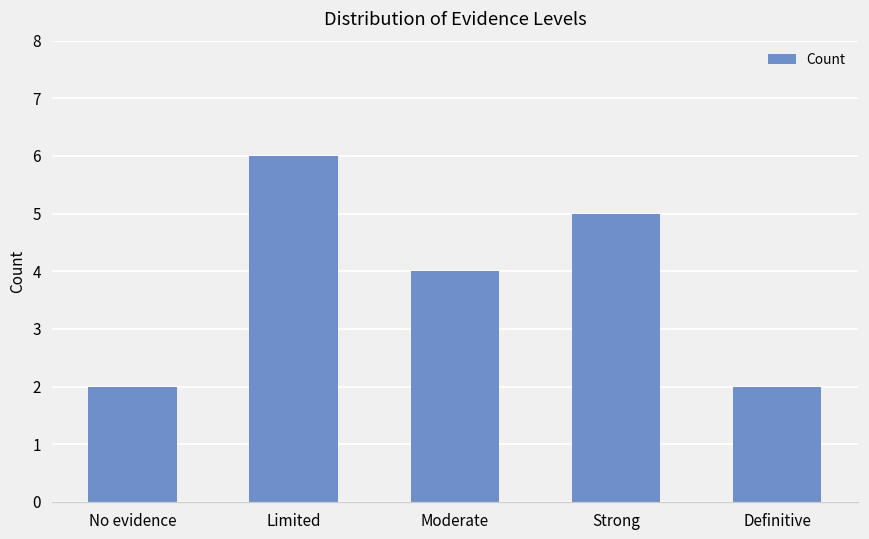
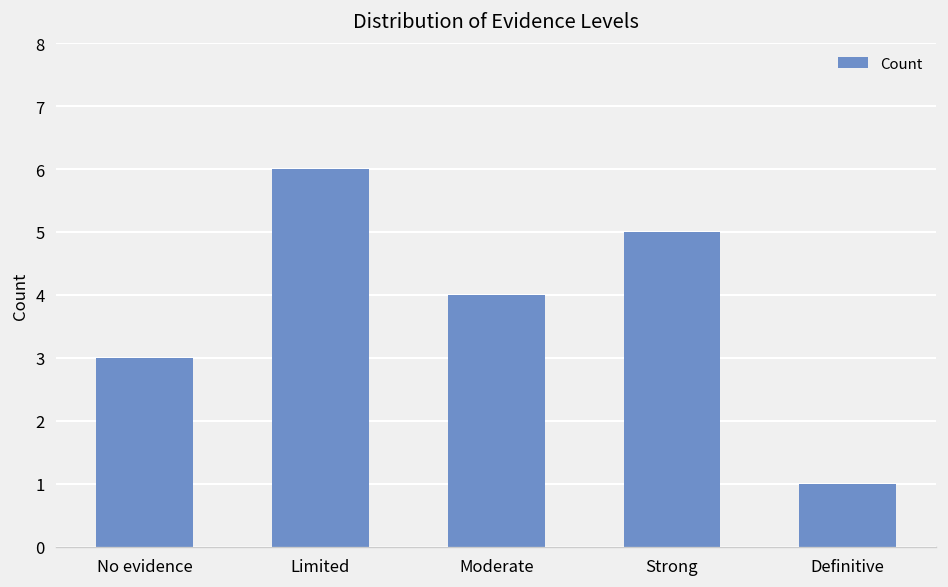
  {
-   "No evidence": 2,
+   "No evidence": 3,
    "Limited": 6,
    "Moderate": 4,
    "Strong": 5,
-   "Definitive": 2
+   "Definitive": 1
  }
